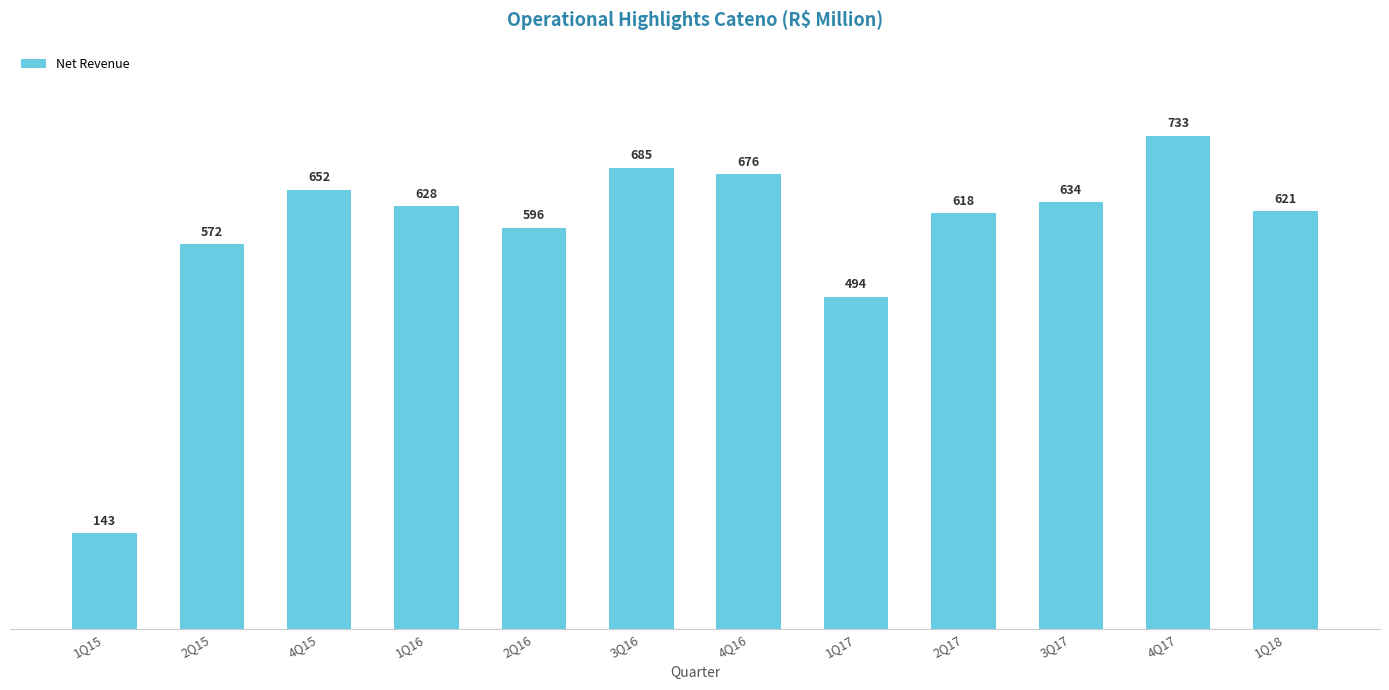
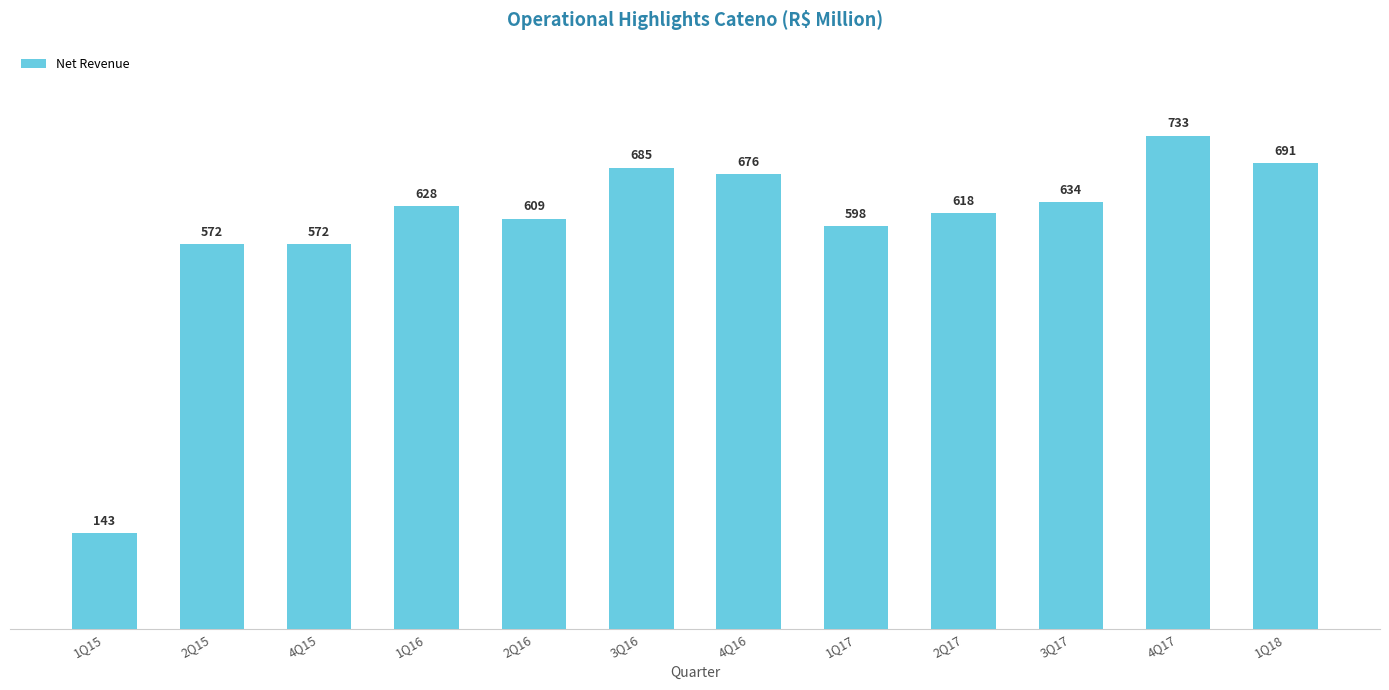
  {
    "1Q15": 143,
    "2Q15": 572,
-   "4Q15": 652,
+   "4Q15": 572,
    "1Q16": 628,
-   "2Q16": 596,
+   "2Q16": 609,
    "3Q16": 685,
    "4Q16": 676,
-   "1Q17": 494,
+   "1Q17": 598,
    "2Q17": 618,
    "3Q17": 634,
    "4Q17": 733,
-   "1Q18": 621
+   "1Q18": 691
  }
